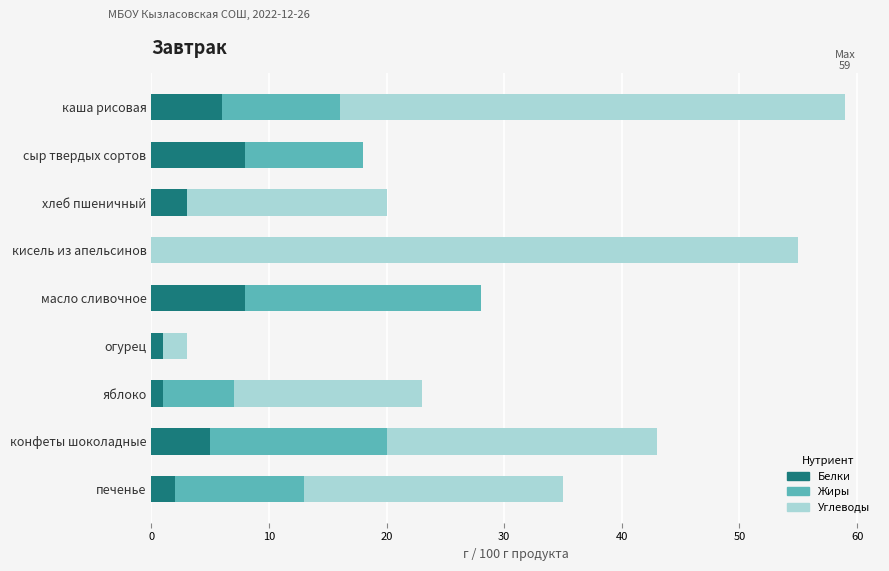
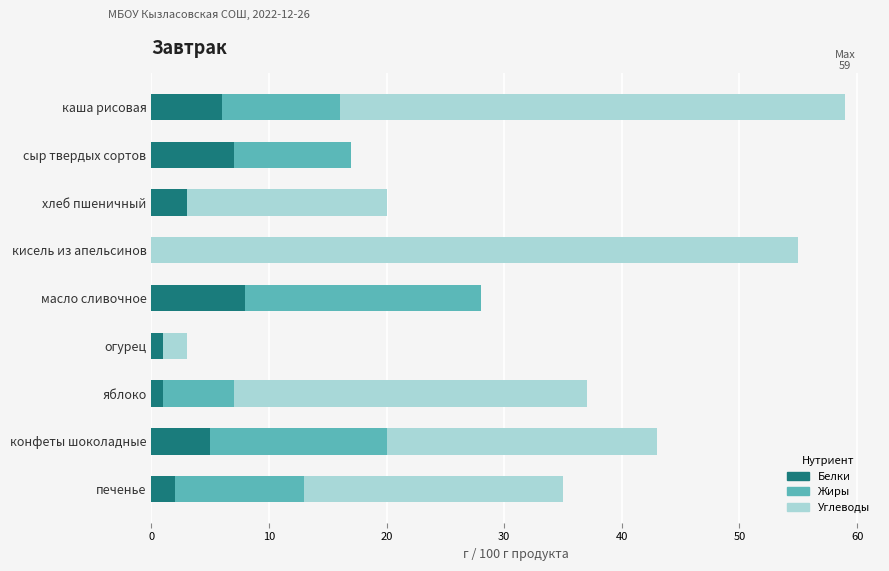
  {
    "Белки": {
      "каша рисовая": 6,
-     "сыр твердых сортов": 8,
+     "сыр твердых сортов": 7,
      "хлеб пшеничный": 3,
      "кисель из апельсинов": 0,
      "масло сливочное": 8,
      "огурец": 1,
      "яблоко": 1,
      "конфеты шоколадные": 5,
      "печенье": 2
    },
    "Жиры": {
      "каша рисовая": 10,
      "сыр твердых сортов": 10,
      "хлеб пшеничный": 0,
      "кисель из апельсинов": 0,
      "масло сливочное": 20,
      "огурец": 0,
      "яблоко": 6,
      "конфеты шоколадные": 15,
      "печенье": 11
    },
    "Углеводы": {
      "каша рисовая": 43,
      "сыр твердых сортов": 0,
      "хлеб пшеничный": 17,
      "кисель из апельсинов": 55,
      "масло сливочное": 0,
      "огурец": 2,
-     "яблоко": 16,
+     "яблоко": 30,
      "конфеты шоколадные": 23,
      "печенье": 22
    }
  }
